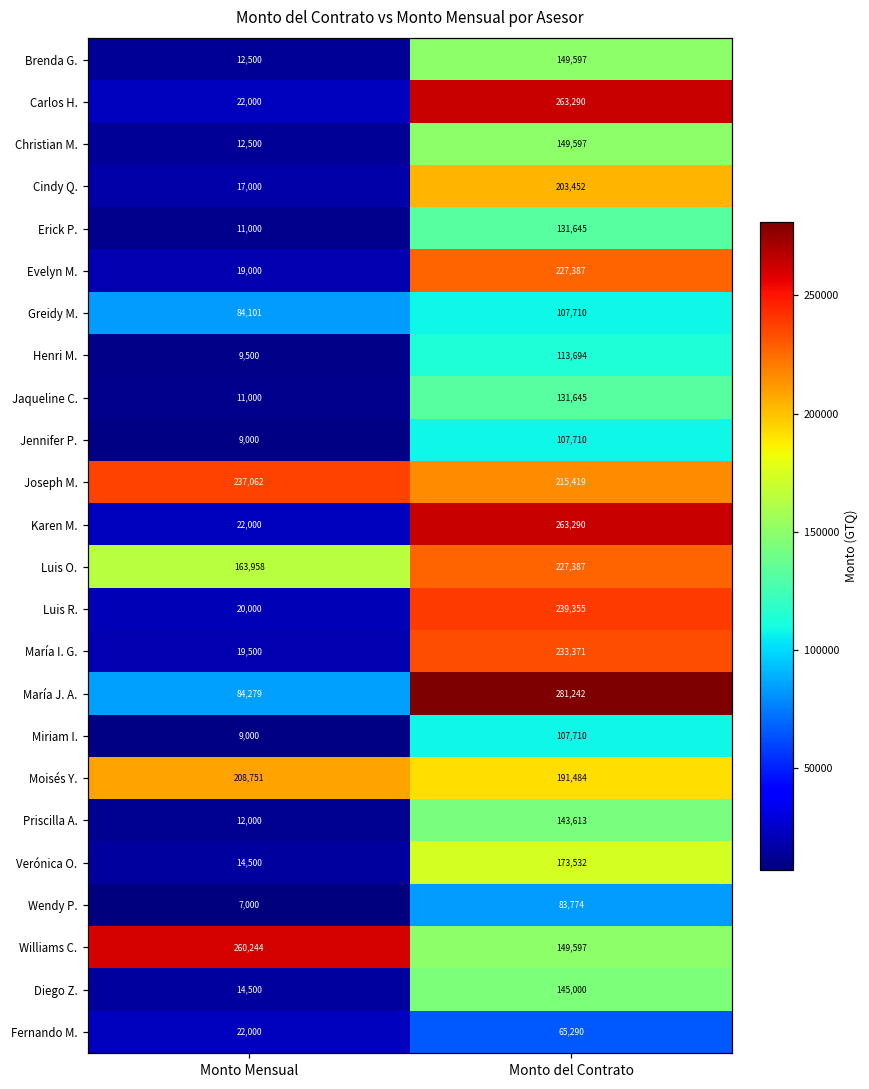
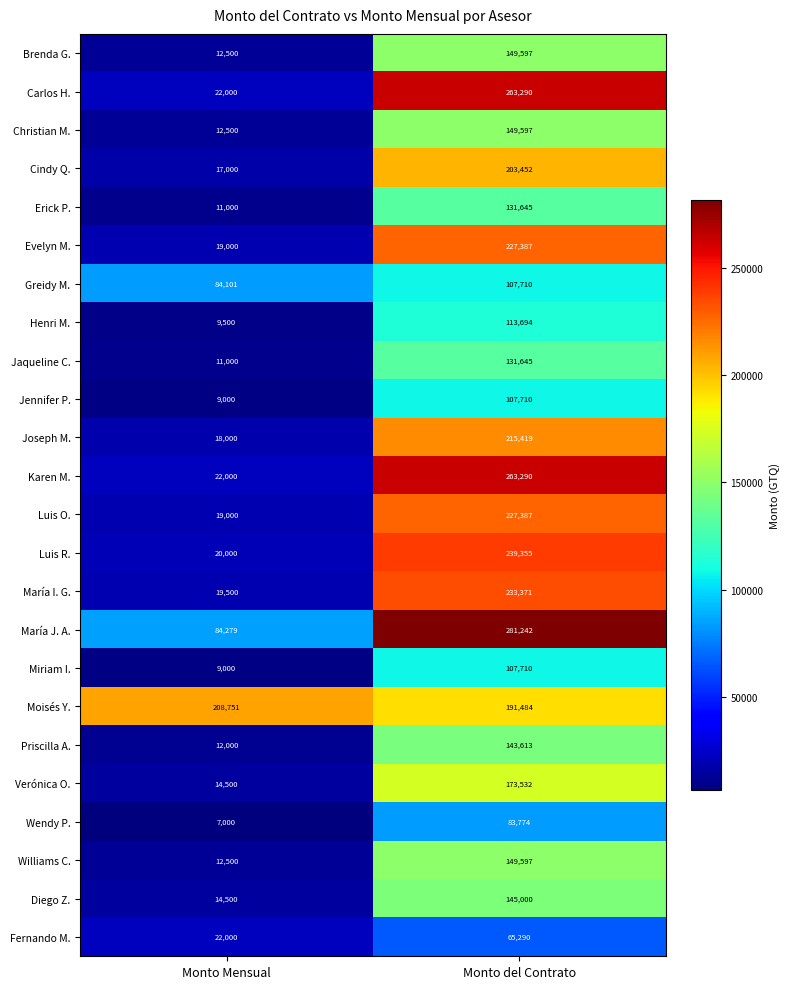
  {
    "Brenda G.": {
      "Monto Mensual": "12,500",
      "Monto del Contrato": "149,597"
    },
    "Carlos H.": {
      "Monto Mensual": "22,000",
      "Monto del Contrato": "263,290"
    },
    "Christian M.": {
      "Monto Mensual": "12,500",
      "Monto del Contrato": "149,597"
    },
    "Cindy Q.": {
      "Monto Mensual": "17,000",
      "Monto del Contrato": "203,452"
    },
    "Erick P.": {
      "Monto Mensual": "11,000",
      "Monto del Contrato": "131,645"
    },
    "Evelyn M.": {
      "Monto Mensual": "19,000",
      "Monto del Contrato": "227,387"
    },
    "Greidy M.": {
      "Monto Mensual": "84,101",
      "Monto del Contrato": "107,710"
    },
    "Henri M.": {
      "Monto Mensual": "9,500",
      "Monto del Contrato": "113,694"
    },
    "Jaqueline C.": {
      "Monto Mensual": "11,000",
      "Monto del Contrato": "131,645"
    },
    "Jennifer P.": {
      "Monto Mensual": "9,000",
      "Monto del Contrato": "107,710"
    },
    "Joseph M.": {
-     "Monto Mensual": "237,062",
+     "Monto Mensual": "18,000",
      "Monto del Contrato": "215,419"
    },
    "Karen M.": {
      "Monto Mensual": "22,000",
      "Monto del Contrato": "263,290"
    },
    "Luis O.": {
-     "Monto Mensual": "163,958",
+     "Monto Mensual": "19,000",
      "Monto del Contrato": "227,387"
    },
    "Luis R.": {
      "Monto Mensual": "20,000",
      "Monto del Contrato": "239,355"
    },
    "María I. G.": {
      "Monto Mensual": "19,500",
      "Monto del Contrato": "233,371"
    },
    "María J. A.": {
      "Monto Mensual": "84,279",
      "Monto del Contrato": "281,242"
    },
    "Miriam I.": {
      "Monto Mensual": "9,000",
      "Monto del Contrato": "107,710"
    },
    "Moisés Y.": {
      "Monto Mensual": "208,751",
      "Monto del Contrato": "191,484"
    },
    "Priscilla A.": {
      "Monto Mensual": "12,000",
      "Monto del Contrato": "143,613"
    },
    "Verónica O.": {
      "Monto Mensual": "14,500",
      "Monto del Contrato": "173,532"
    },
    "Wendy P.": {
      "Monto Mensual": "7,000",
      "Monto del Contrato": "83,774"
    },
    "Williams C.": {
-     "Monto Mensual": "260,244",
+     "Monto Mensual": "12,500",
      "Monto del Contrato": "149,597"
    },
    "Diego Z.": {
      "Monto Mensual": "14,500",
      "Monto del Contrato": "145,000"
    },
    "Fernando M.": {
      "Monto Mensual": "22,000",
      "Monto del Contrato": "65,290"
    }
  }
